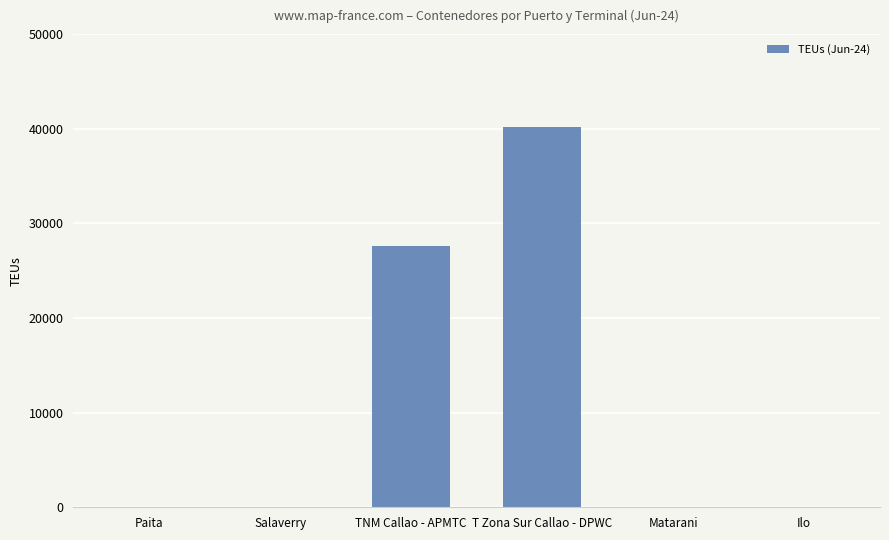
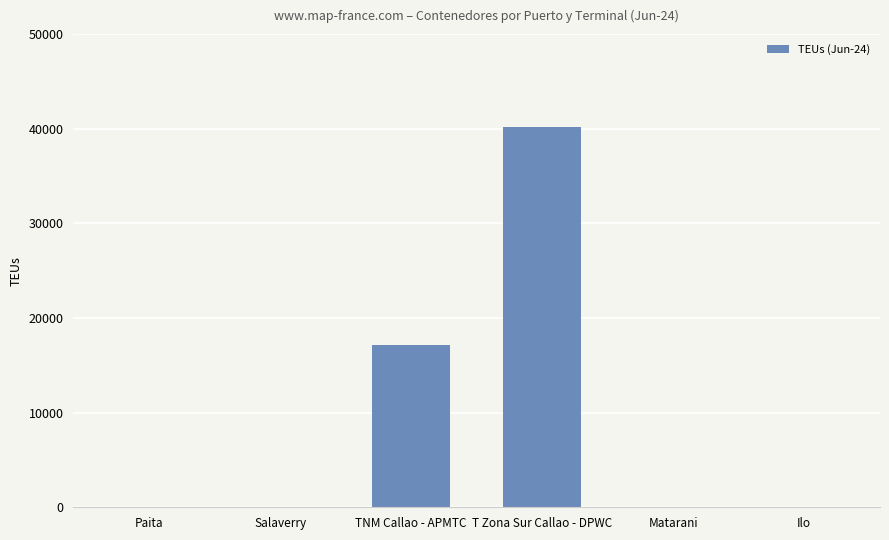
  {
    "Salaverry": 0,
-   "TNM Callao - APMTC": 28000,
+   "TNM Callao - APMTC": 17000,
    "T Zona Sur Callao - DPWC": 40000,
    "Matarani": 0,
    "Ilo": 0
  }
